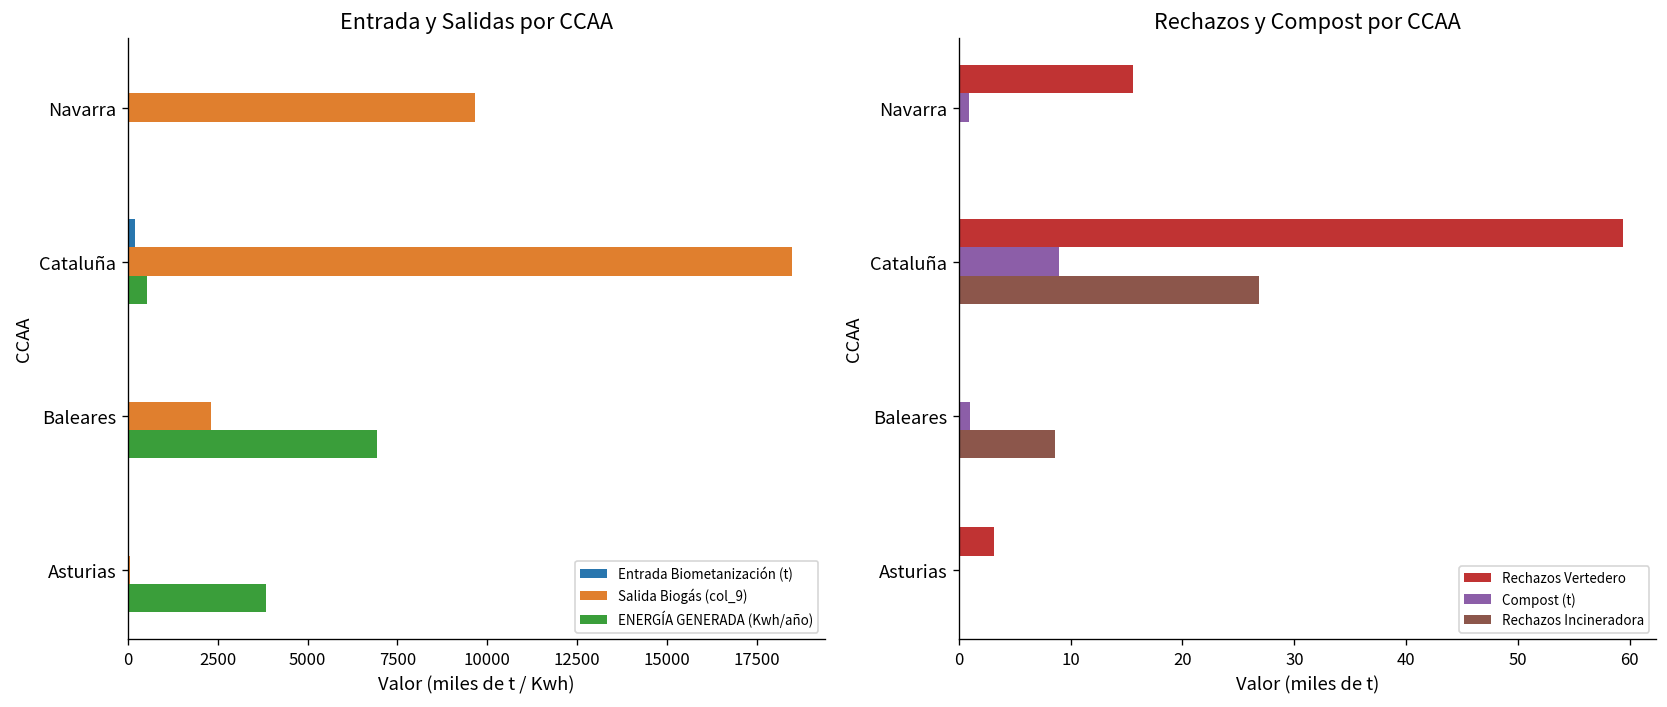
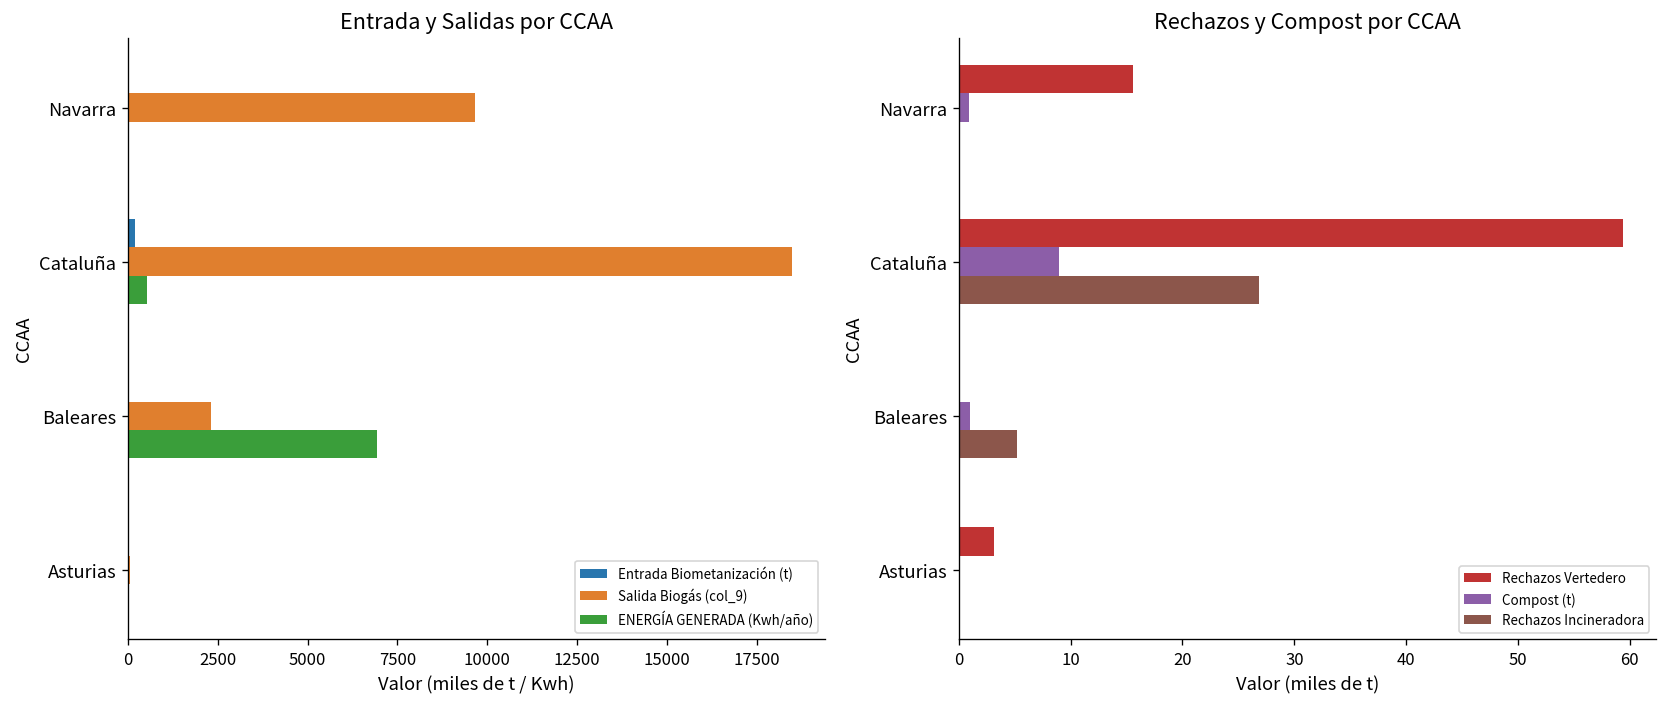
  {
    "Entrada y Salidas por CCAA": {
      "Entrada Biometanización (t)": {
        "Cataluña": 200
      },
      "Salida Biogás (col_9)": {
        "Navarra": 9600,
        "Cataluña": 18500,
        "Baleares": 2300
      },
      "ENERGÍA GENERADA (Kwh/año)": {
        "Navarra": 0,
        "Cataluña": 500,
        "Baleares": 6900,
-       "Asturias": 3800
+       "Asturias": 0
      }
    },
    "Rechazos y Compost por CCAA": {
      "Rechazos Vertedero": {
        "Navarra": 16,
        "Cataluña": 59,
        "Baleares": 0,
        "Asturias": 3
      },
      "Compost (t)": {
        "Navarra": 1,
        "Cataluña": 9,
        "Baleares": 1,
        "Asturias": 0
      },
      "Rechazos Incineradora": {
        "Navarra": 0,
        "Cataluña": 27,
-       "Baleares": 9,
+       "Baleares": 5,
        "Asturias": 0
      }
    }
  }
